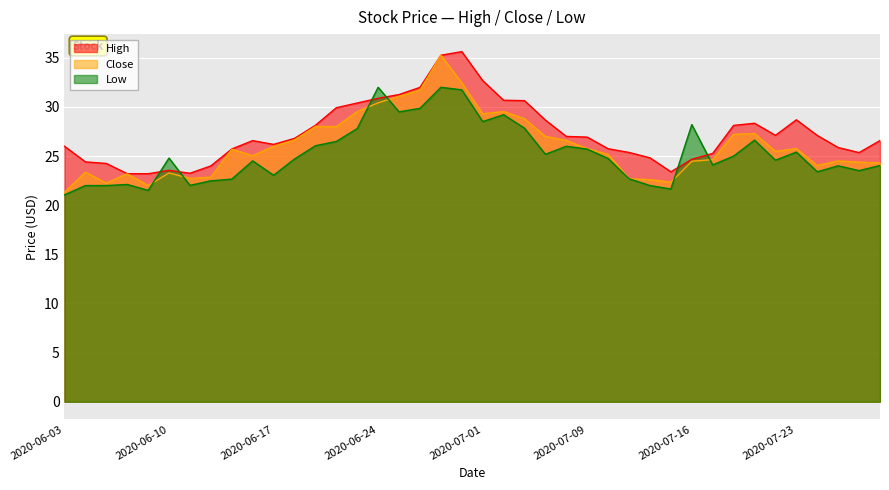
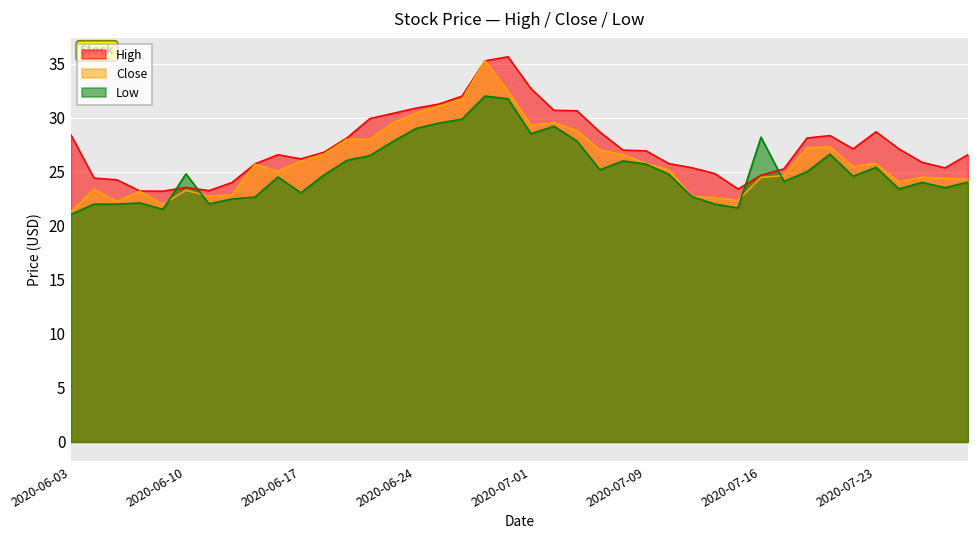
  {
    "High": {
-     "2020-06-03": 26,
+     "2020-06-03": 28,
      "2020-06-10": 24,
      "2020-06-24": 31,
      "2020-07-01": 33,
      "2020-07-09": 27,
      "2020-07-23": 29
    },
    "Close": {
      "2020-06-10": 23,
      "2020-06-24": 30,
      "2020-07-01": 29,
      "2020-07-23": 26
    },
    "Low": {
      "2020-06-10": 25,
      "2020-06-17": 23,
-     "2020-06-24": 32,
+     "2020-06-24": 29,
      "2020-07-01": 29,
      "2020-07-16": 28,
      "2020-07-23": 25
    }
  }
